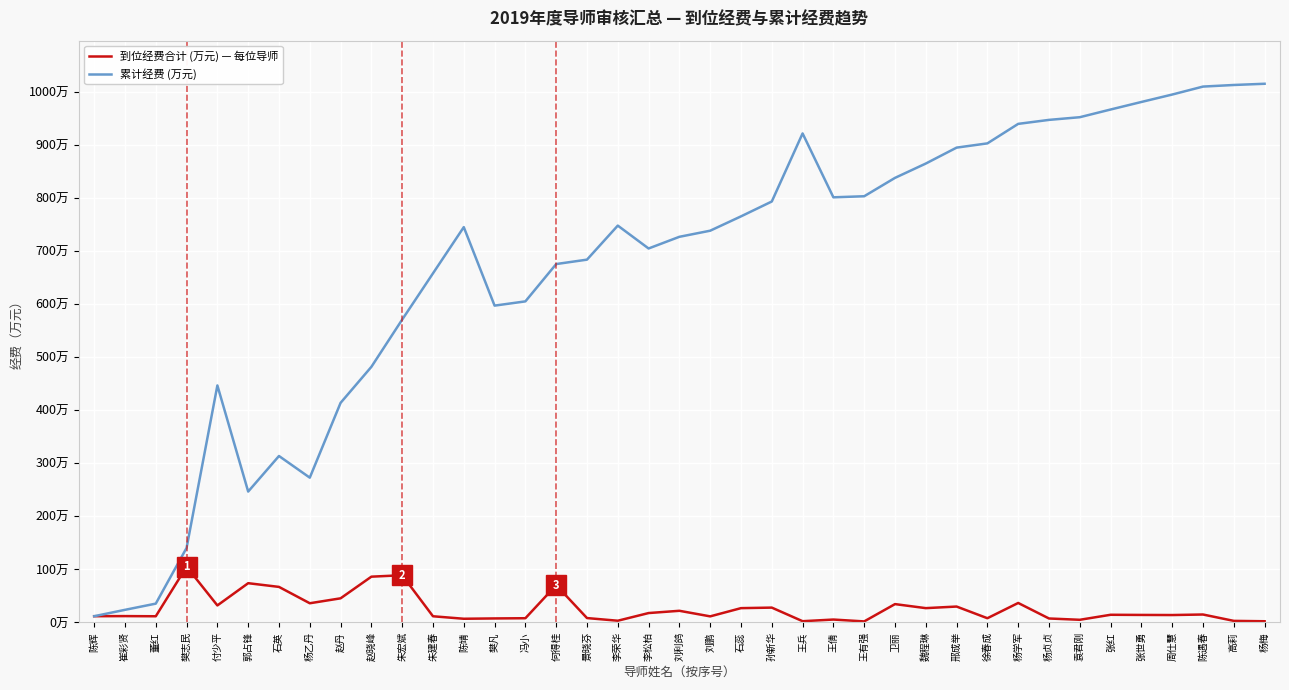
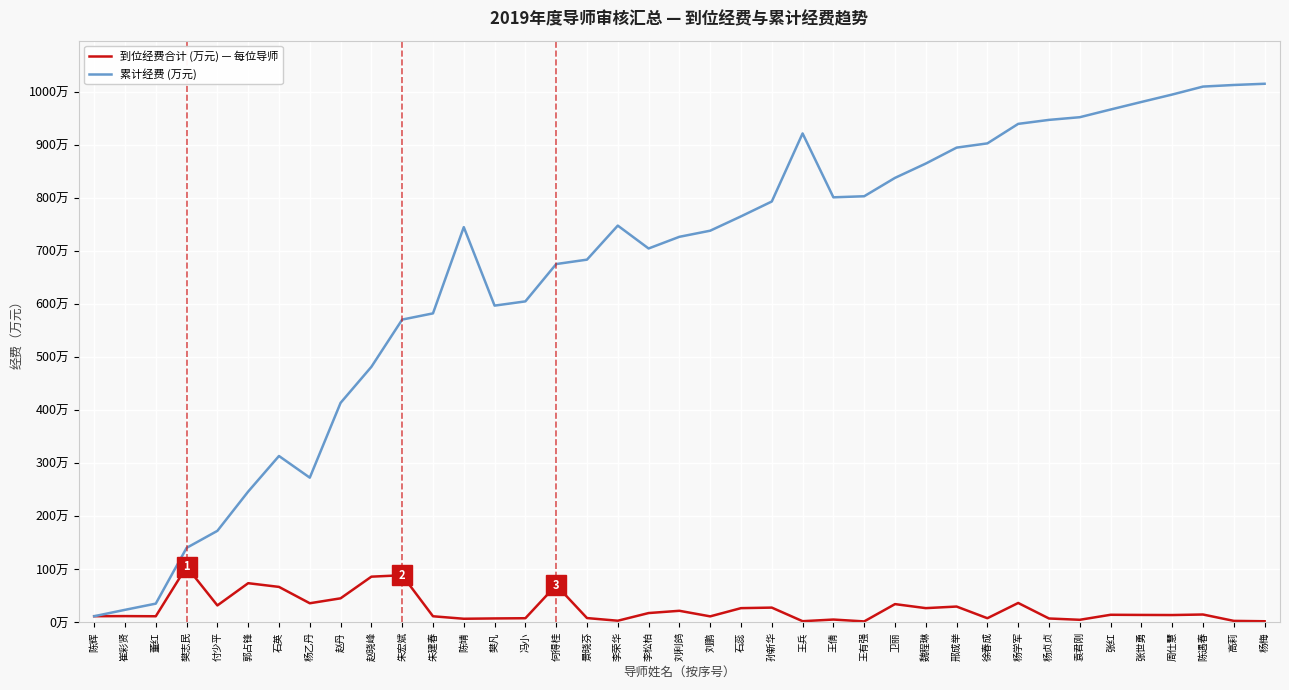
  {
    "累计经费 (万元)": {
      "崔彩贤": "20万",
      "董红": "40万",
      "樊志民": "140万",
-     "付少平": "450万",
+     "付少平": "170万",
      "郭占锋": "250万",
      "石英": "310万",
      "杨乙丹": "270万",
      "赵丹": "410万",
      "赵晓峰": "480万",
      "朱宏斌": "570万",
-     "朱建春": "660万",
+     "朱建春": "580万",
      "陈靖": "740万",
      "樊凡": "600万",
      "冯小": "600万",
      "何得桂": "680万",
      "景晓芬": "680万",
      "李荣华": "750万",
      "李松柏": "700万",
      "刘利鸽": "730万",
      "刘鹏": "740万",
      "石蕊": "770万",
      "孙新华": "790万",
      "王兵": "920万",
      "王倩": "800万",
      "王有强": "800万",
      "卫丽": "840万",
      "魏程琳": "860万",
      "邢成举": "890万",
      "徐春成": "900万",
      "杨学军": "940万",
      "杨贞贞": "950万",
      "袁君刚": "950万",
      "张红": "970万",
      "张世勇": "980万",
      "周仕慧": "990万",
      "陈遇春": "1010万",
      "高莉": "1010万",
      "杨梅": "1010万"
    }
  }
